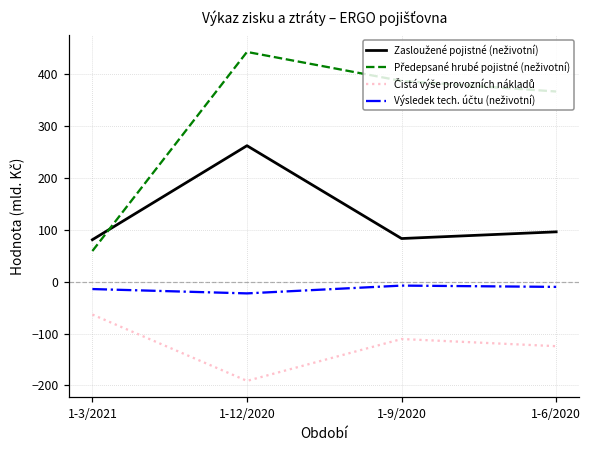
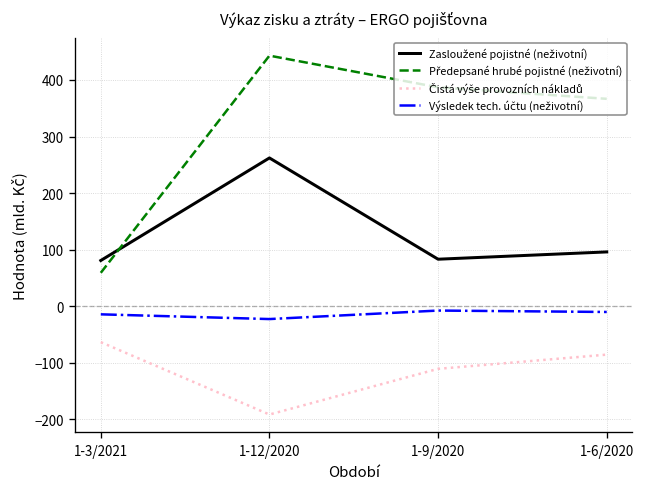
  {
    "Zasloužené pojistné (neživotní)": {
      "1-3/2021": 80,
      "1-12/2020": 260,
      "1-9/2020": 80,
      "1-6/2020": 100
    },
    "Předepsané hrubé pojistné (neživotní)": {
      "1-3/2021": 60,
      "1-12/2020": 440
    },
    "Čistá výše provozních nákladů": {
      "1-3/2021": -60,
      "1-12/2020": -190,
      "1-9/2020": -110,
-     "1-6/2020": -120
+     "1-6/2020": -90
    },
    "Výsledek tech. účtu (neživotní)": {
      "1-3/2021": -10,
      "1-12/2020": -20,
      "1-9/2020": -10,
      "1-6/2020": -10
    }
  }
